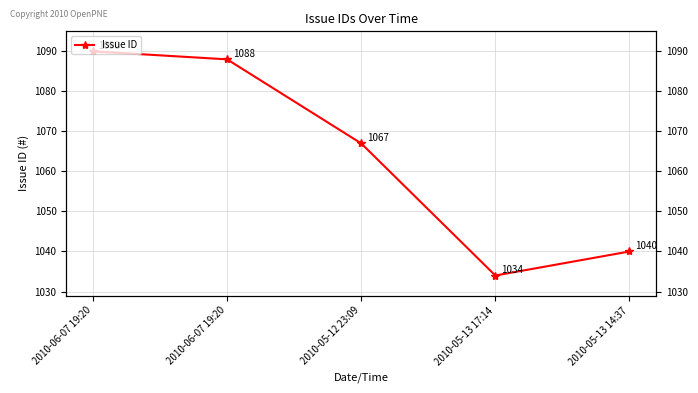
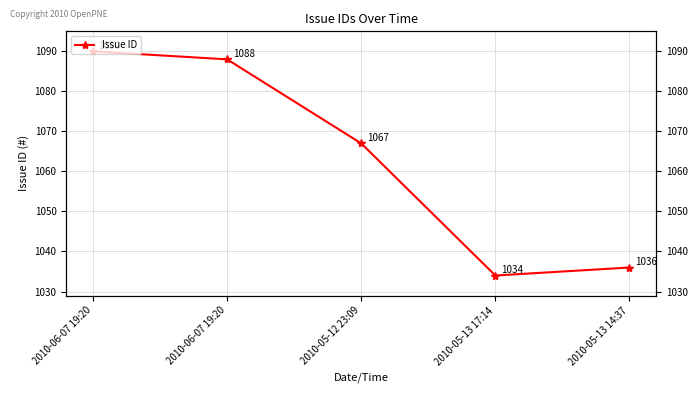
  {
    "2010-05-12 23:09": 1067,
    "2010-05-13 17:14": 1034,
-   "2010-05-13 14:37": 1040
+   "2010-05-13 14:37": 1036
  }
